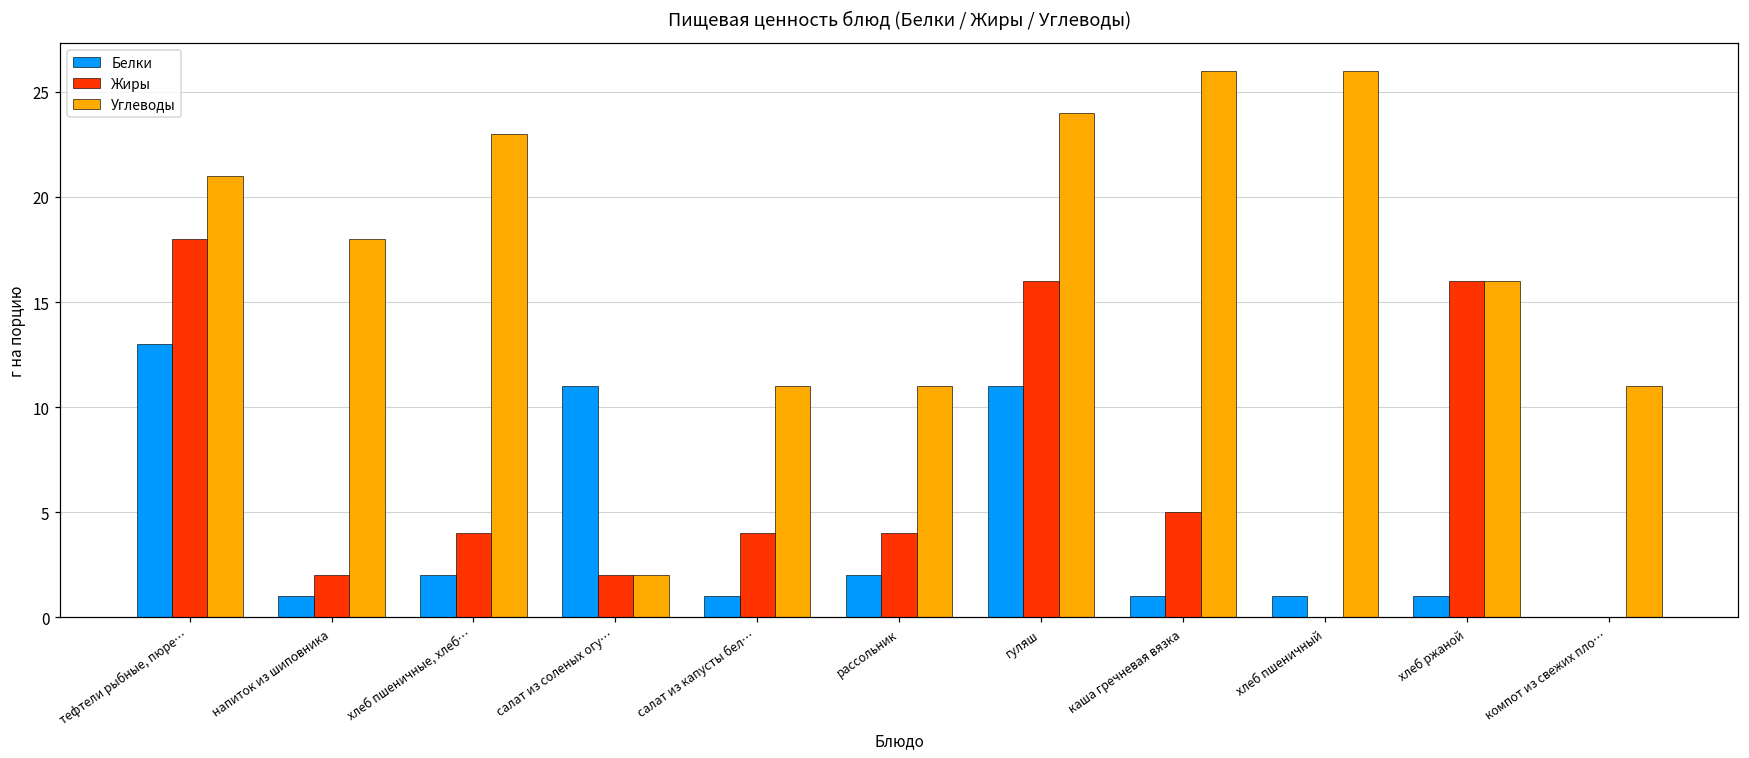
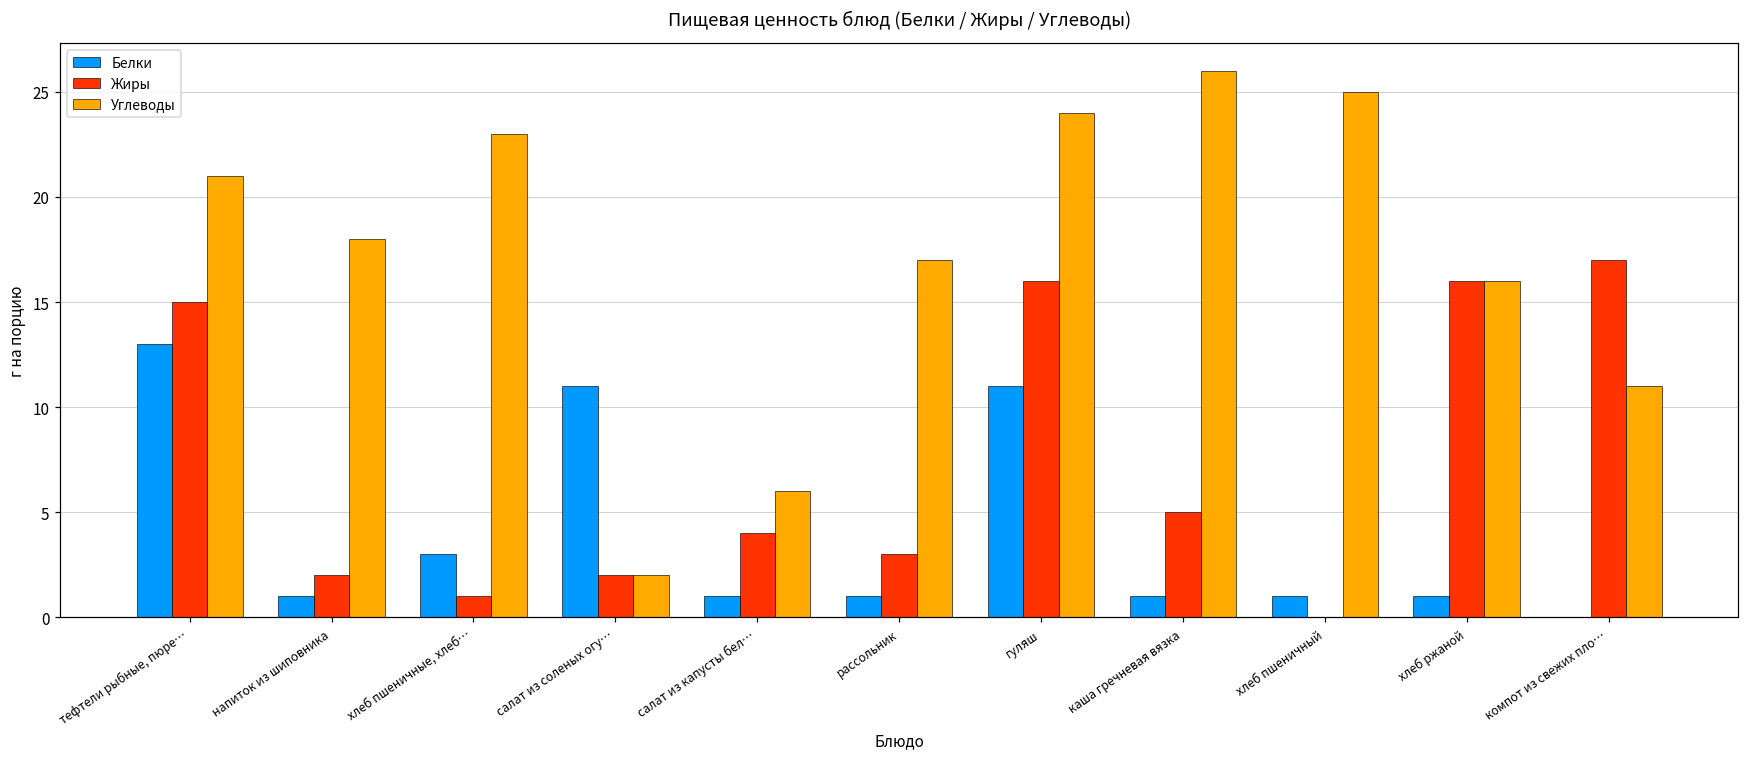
  {
    "Белки": {
      "тефтели рыбные, пюре…": 13,
      "напиток из шиповника": 1,
-     "хлеб пшеничные, хлеб…": 2,
+     "хлеб пшеничные, хлеб…": 3,
      "салат из соленых огу…": 11,
      "салат из капусты бел…": 1,
-     "рассольник": 2,
+     "рассольник": 1,
      "гуляш": 11,
      "каша гречневая вязка": 1,
      "хлеб пшеничный": 1,
      "хлеб ржаной": 1,
      "компот из свежих пло…": 0
    },
    "Жиры": {
-     "тефтели рыбные, пюре…": 18,
+     "тефтели рыбные, пюре…": 15,
      "напиток из шиповника": 2,
-     "хлеб пшеничные, хлеб…": 4,
+     "хлеб пшеничные, хлеб…": 1,
      "салат из соленых огу…": 2,
      "салат из капусты бел…": 4,
-     "рассольник": 4,
+     "рассольник": 3,
      "гуляш": 16,
      "каша гречневая вязка": 5,
      "хлеб пшеничный": 0,
      "хлеб ржаной": 16,
-     "компот из свежих пло…": 0
+     "компот из свежих пло…": 17
    },
    "Углеводы": {
      "тефтели рыбные, пюре…": 21,
      "напиток из шиповника": 18,
      "хлеб пшеничные, хлеб…": 23,
      "салат из соленых огу…": 2,
-     "салат из капусты бел…": 11,
-     "рассольник": 11,
+     "салат из капусты бел…": 6,
+     "рассольник": 17,
      "гуляш": 24,
      "каша гречневая вязка": 26,
-     "хлеб пшеничный": 26,
+     "хлеб пшеничный": 25,
      "хлеб ржаной": 16,
      "компот из свежих пло…": 11
    }
  }
